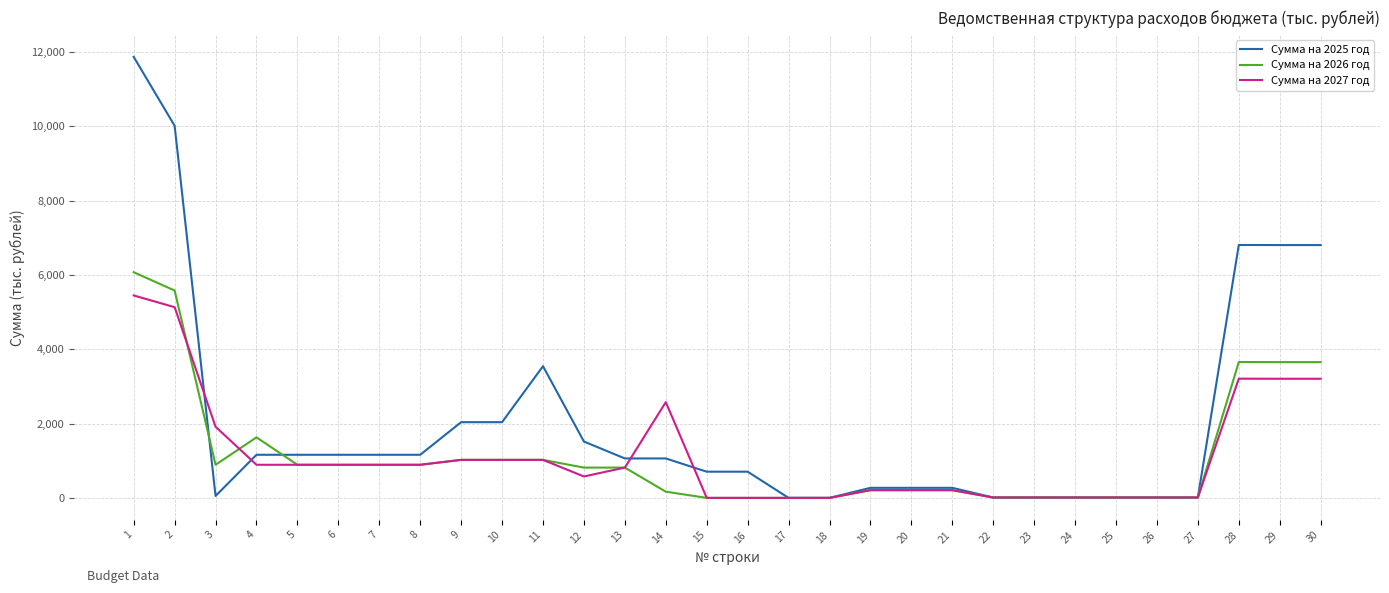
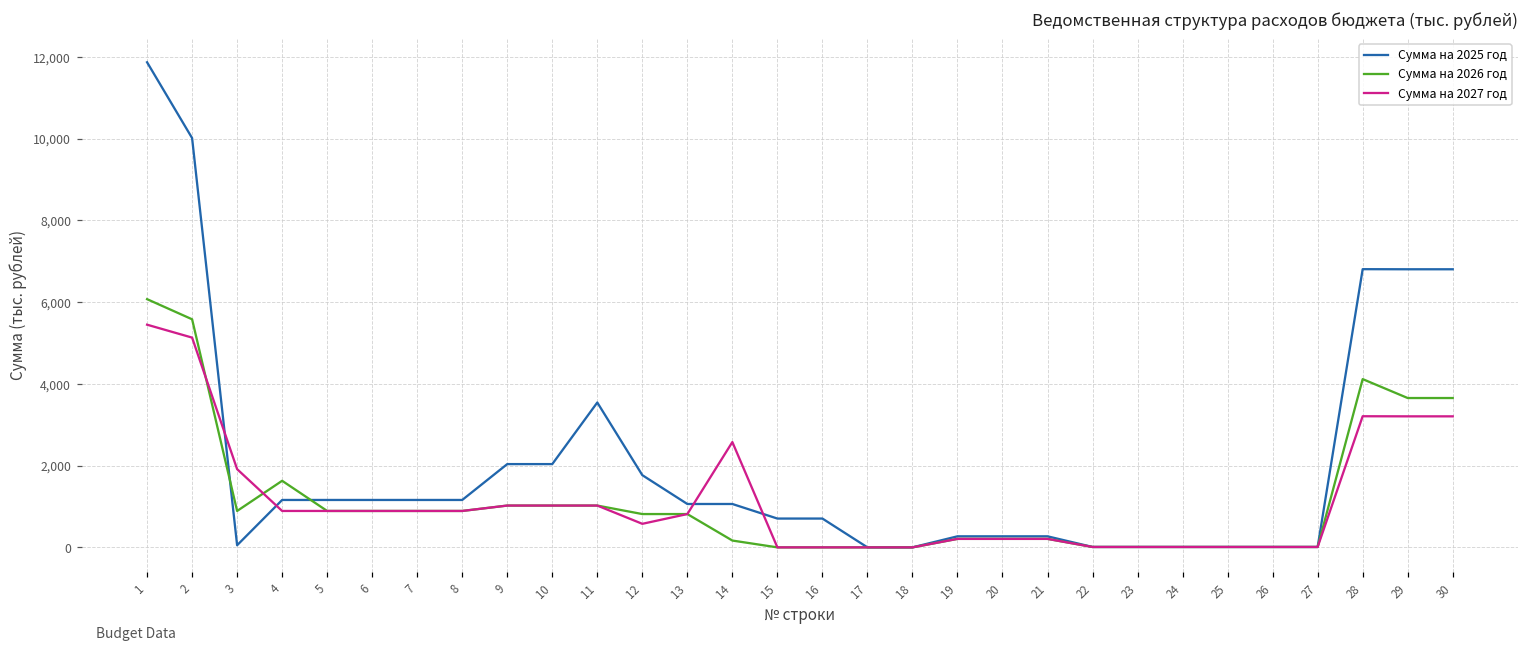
  {
    "Сумма на 2025 год": {
      "1": "11,900",
      "2": "10,000",
      "3": "100",
      "4": "1,200",
      "5": "1,200",
      "6": "1,200",
      "7": "1,200",
      "8": "1,200",
      "9": "2,000",
      "10": "2,000",
      "11": "3,500",
-     "12": "1,500",
+     "12": "1,800",
      "13": "1,100",
      "14": "1,100",
      "15": "700",
      "16": "700",
      "28": "6,800",
      "29": "6,800",
      "30": "6,800"
    },
    "Сумма на 2026 год": {
      "1": "6,100",
      "2": "5,600",
      "3": "900",
      "4": "1,600",
      "12": "800",
      "14": "200",
-     "28": "3,700",
+     "28": "4,100",
      "29": "3,700",
      "30": "3,700"
    },
    "Сумма на 2027 год": {
      "1": "5,400",
      "2": "5,100",
      "3": "1,900",
      "4": "900",
      "12": "600",
      "14": "2,600",
      "28": "3,200",
      "29": "3,200",
      "30": "3,200"
    }
  }
